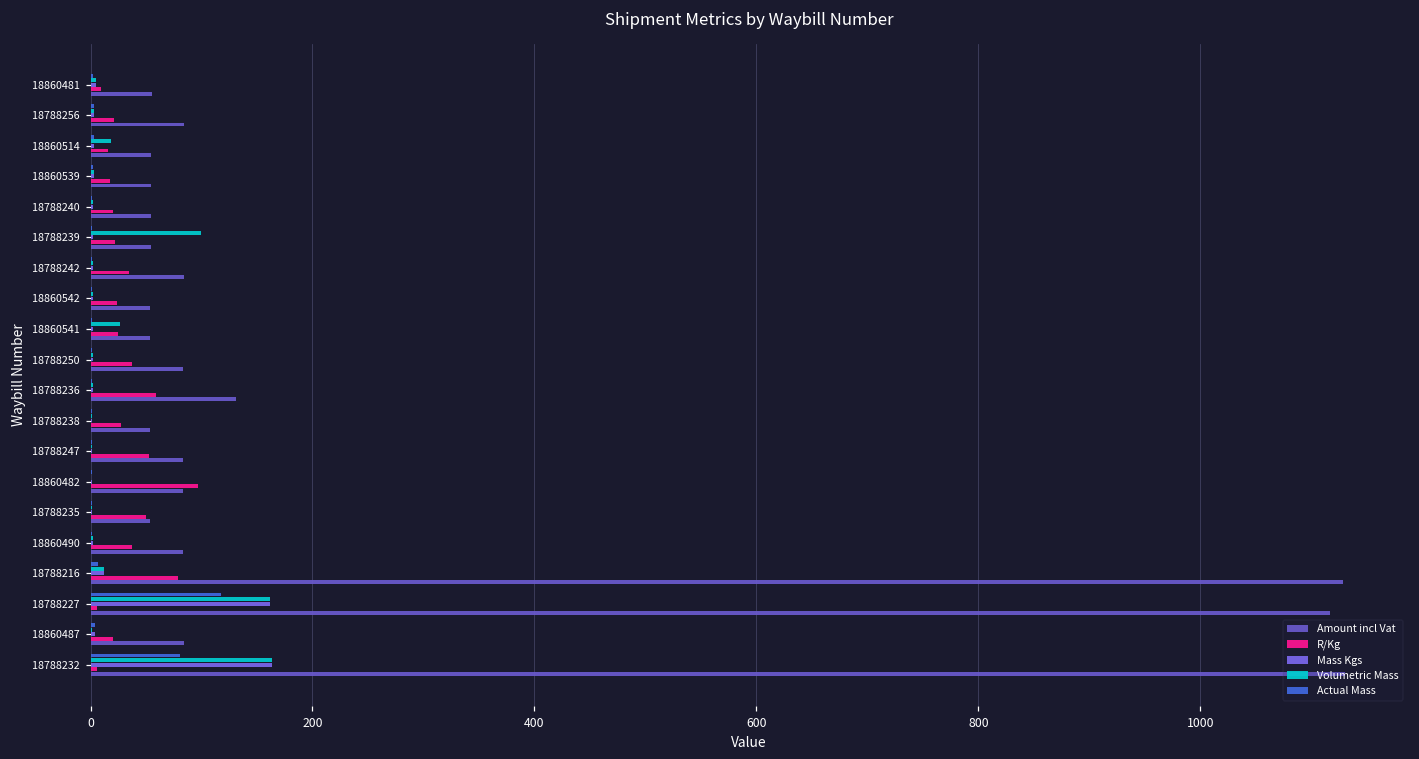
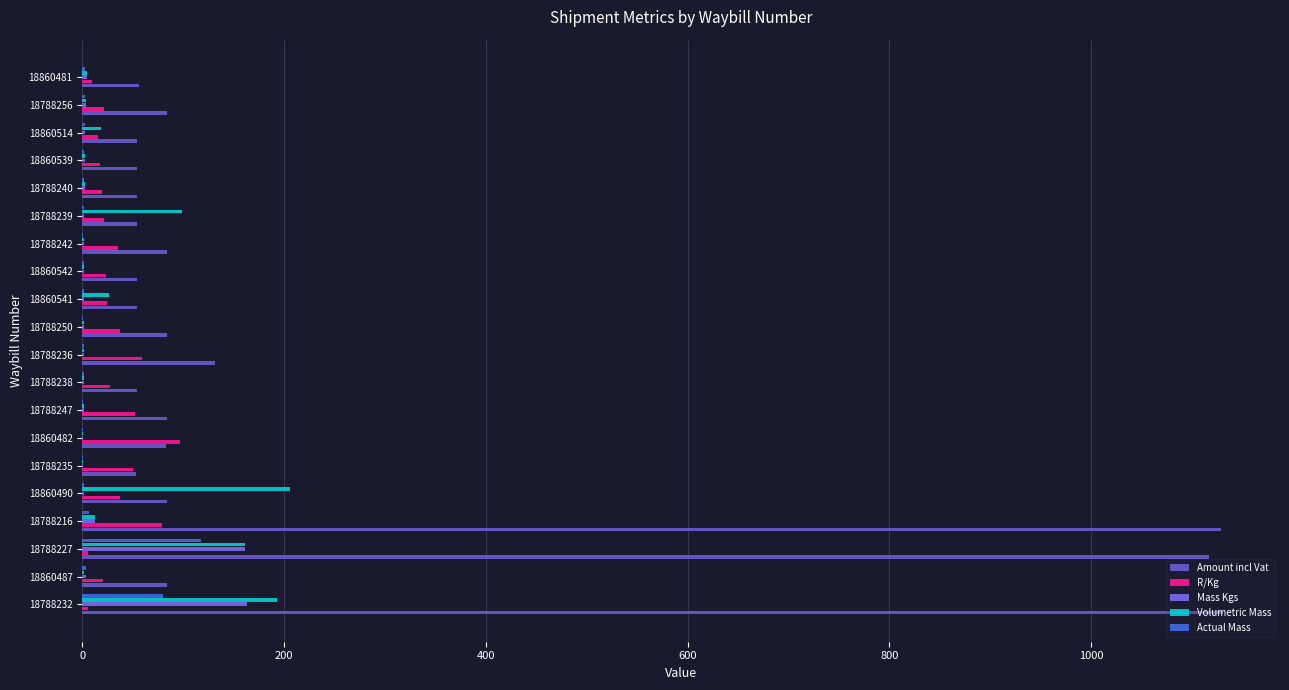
  {
    "R/Kg": {
      "18860481": 10,
      "18788256": 22,
      "18860514": 16,
      "18860539": 17,
      "18788240": 20,
      "18788239": 22,
      "18788242": 35,
      "18860542": 24,
      "18860541": 24,
      "18788250": 38,
      "18788236": 59,
      "18788238": 27,
      "18788247": 52,
      "18860482": 97,
      "18788235": 50,
      "18860490": 38,
      "18788216": 79,
      "18788227": 6,
      "18860487": 21,
      "18788232": 6
    },
    "Volumetric Mass": {
      "18860481": 5,
      "18788256": 3,
      "18860514": 18,
      "18860539": 3,
      "18788239": 99,
      "18860541": 26,
-     "18860490": 2,
+     "18860490": 206,
      "18788216": 13,
      "18788227": 161,
-     "18788232": 164
+     "18788232": 193
    }
  }
